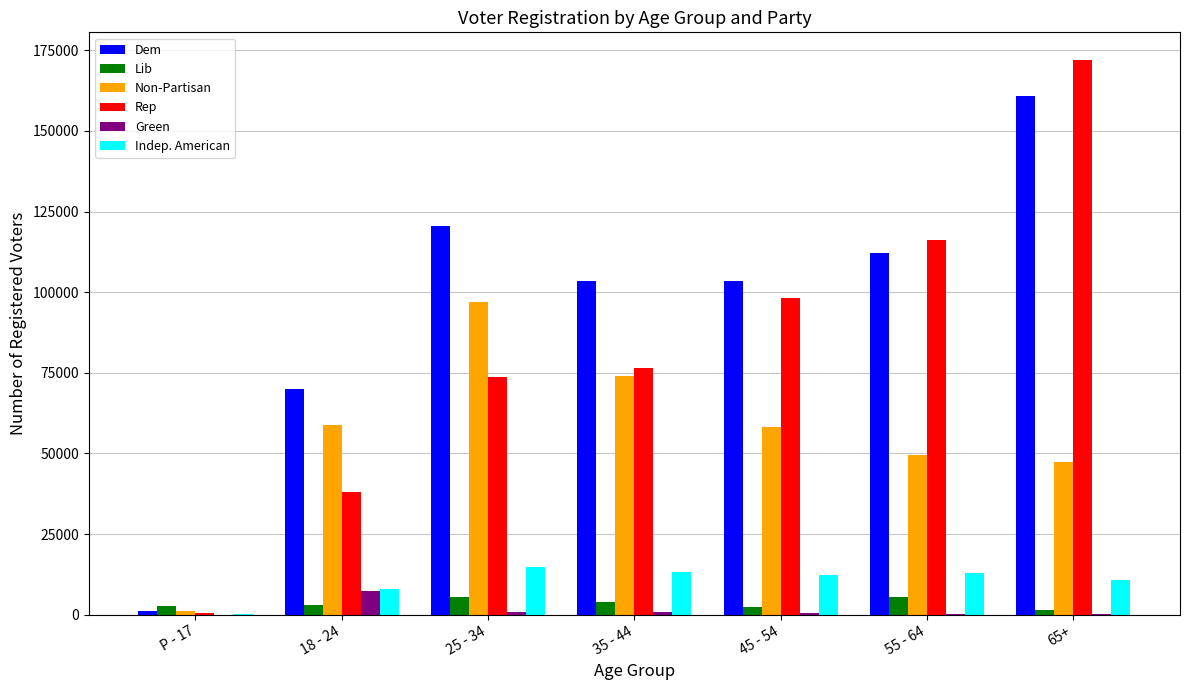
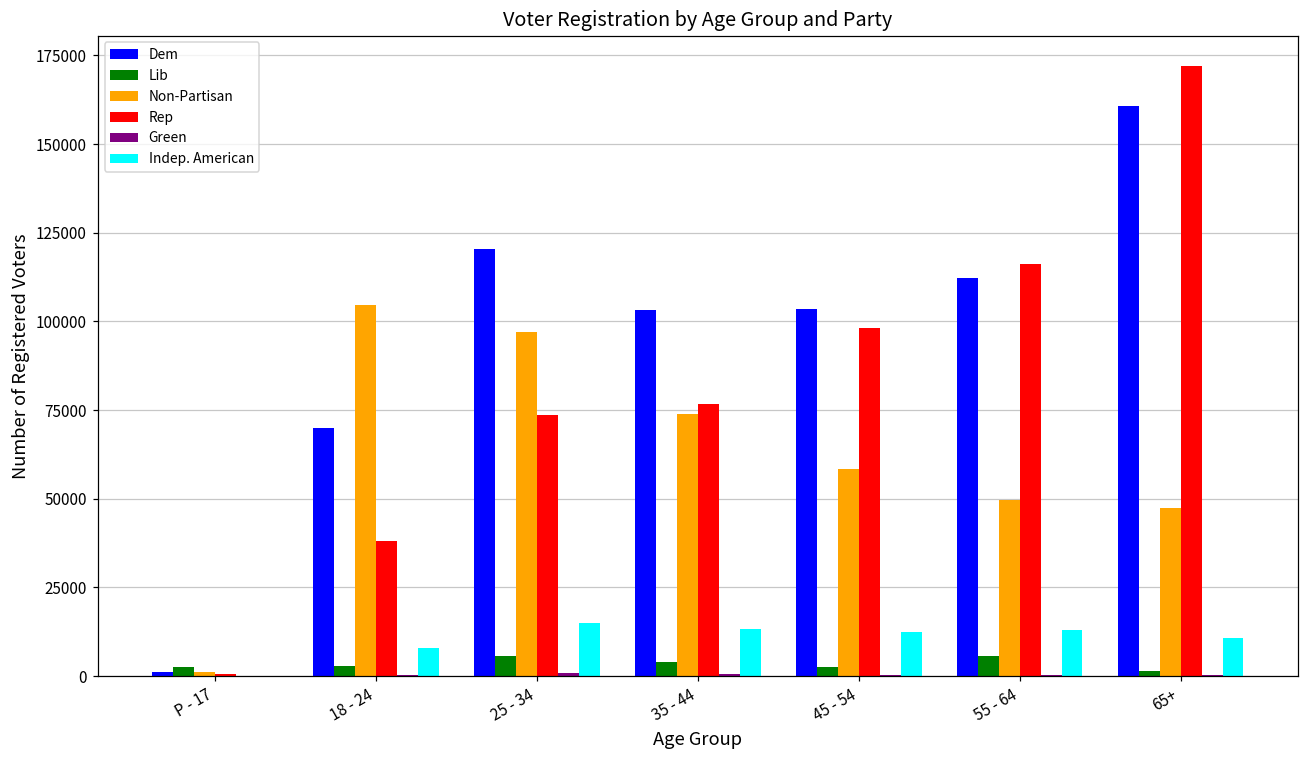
  {
    "Dem": {
      "P - 17": 1000,
      "18 - 24": 70000,
      "25 - 34": 120000,
      "35 - 44": 103000,
      "45 - 54": 104000,
      "55 - 64": 112000,
      "65+": 161000
    },
    "Lib": {
      "P - 17": 3000,
      "18 - 24": 3000,
      "25 - 34": 6000,
      "35 - 44": 4000,
      "45 - 54": 2000,
      "55 - 64": 6000,
      "65+": 1000
    },
    "Non-Partisan": {
      "P - 17": 1000,
-     "18 - 24": 59000,
+     "18 - 24": 105000,
      "25 - 34": 97000,
      "35 - 44": 74000,
      "45 - 54": 58000,
      "55 - 64": 50000,
      "65+": 47000
    },
    "Rep": {
      "18 - 24": 38000,
      "25 - 34": 74000,
      "35 - 44": 77000,
      "45 - 54": 98000,
      "55 - 64": 116000,
      "65+": 172000
    },
    "Green": {
      "P - 17": 0,
-     "18 - 24": 7000,
+     "18 - 24": 0,
      "25 - 34": 1000
    },
    "Indep. American": {
      "18 - 24": 8000,
      "25 - 34": 15000,
      "35 - 44": 13000,
      "45 - 54": 12000,
      "55 - 64": 13000,
      "65+": 11000
    }
  }
